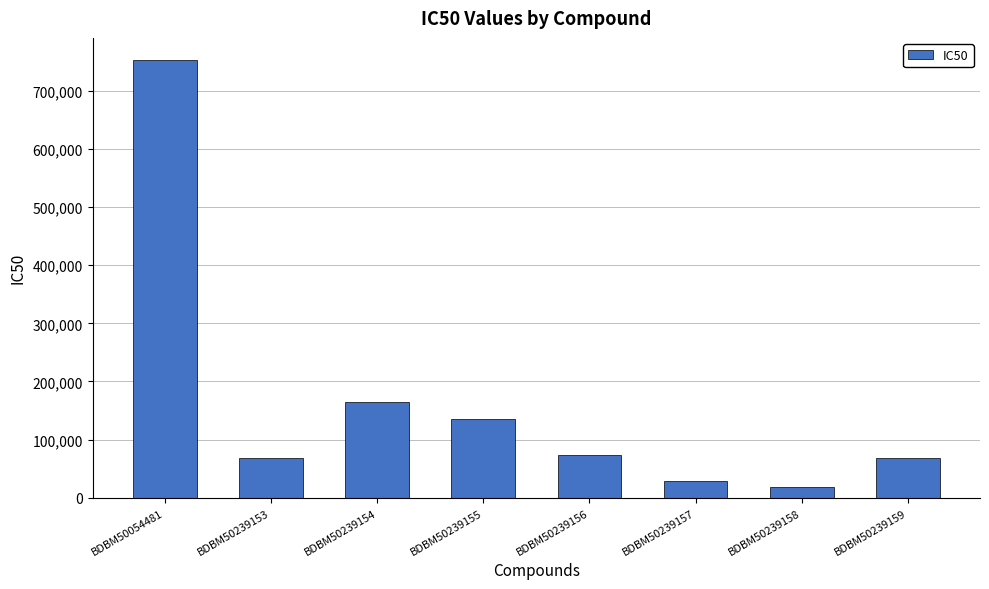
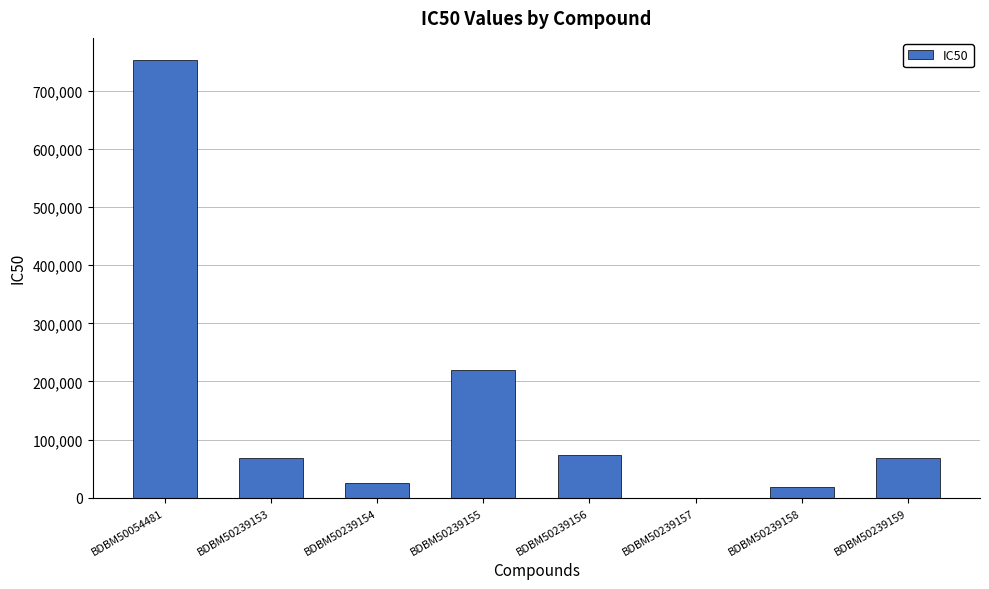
  {
    "BDBM50054481": "750,000",
    "BDBM50239153": "70,000",
-   "BDBM50239154": "160,000",
-   "BDBM50239155": "140,000",
+   "BDBM50239154": "30,000",
+   "BDBM50239155": "220,000",
    "BDBM50239156": "70,000",
-   "BDBM50239157": "30,000",
+   "BDBM50239157": "0",
    "BDBM50239158": "20,000",
    "BDBM50239159": "70,000"
  }
